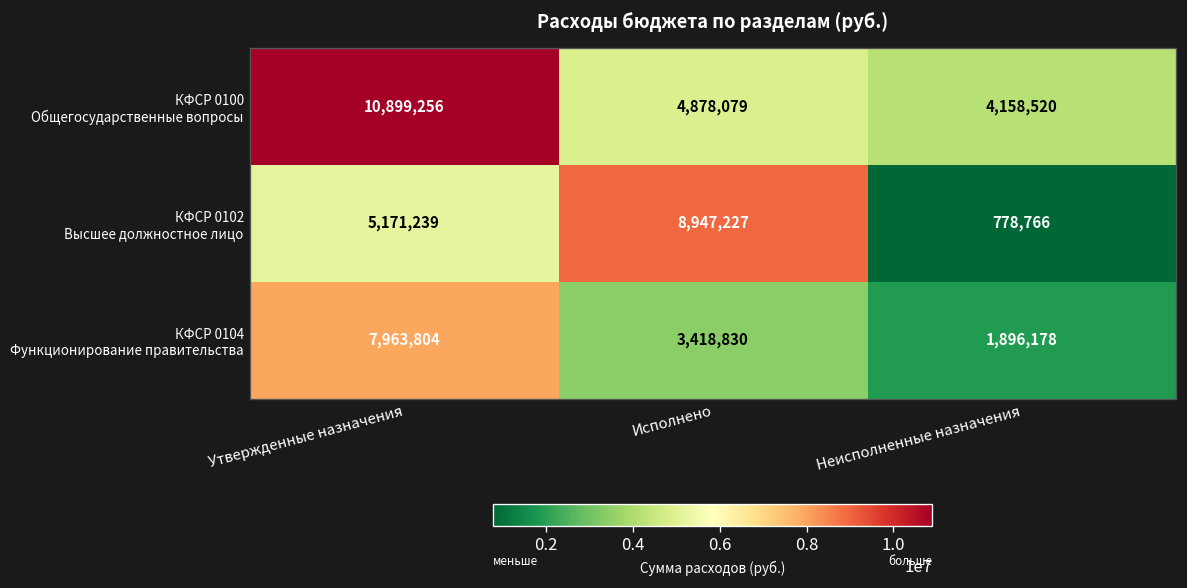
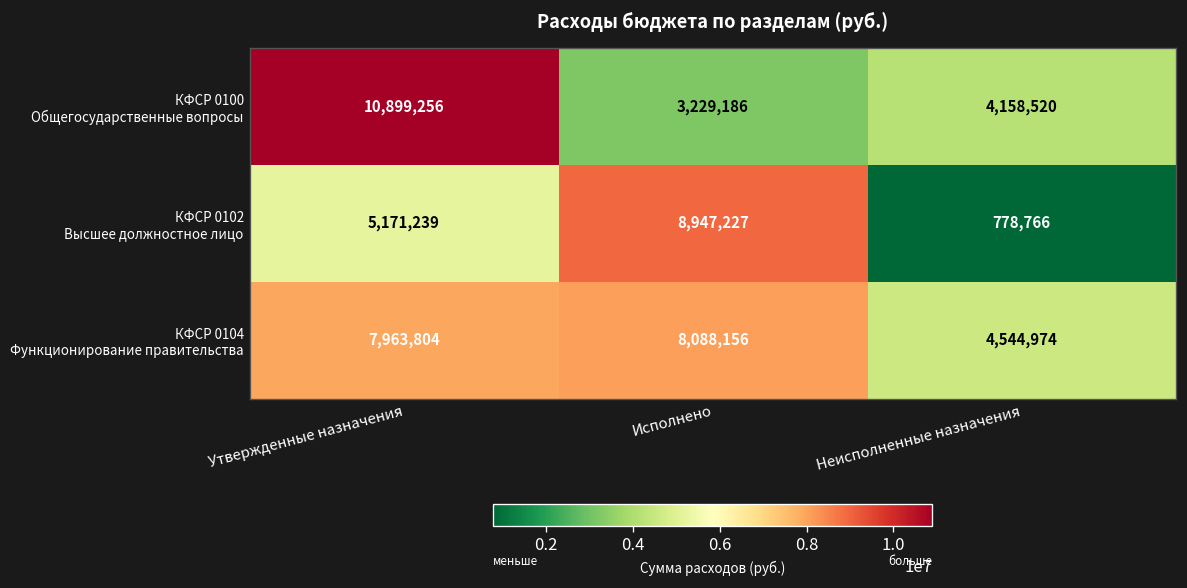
  {
    "КФСР 0100 Общегосударственные вопросы": {
      "Утвержденные назначения": "10,899,256",
-     "Исполнено": "4,878,079",
+     "Исполнено": "3,229,186",
      "Неисполненные назначения": "4,158,520"
    },
    "КФСР 0102 Высшее должностное лицо": {
      "Утвержденные назначения": "5,171,239",
      "Исполнено": "8,947,227",
      "Неисполненные назначения": "778,766"
    },
    "КФСР 0104 Функционирование правительства": {
      "Утвержденные назначения": "7,963,804",
-     "Исполнено": "3,418,830",
-     "Неисполненные назначения": "1,896,178"
+     "Исполнено": "8,088,156",
+     "Неисполненные назначения": "4,544,974"
    }
  }
